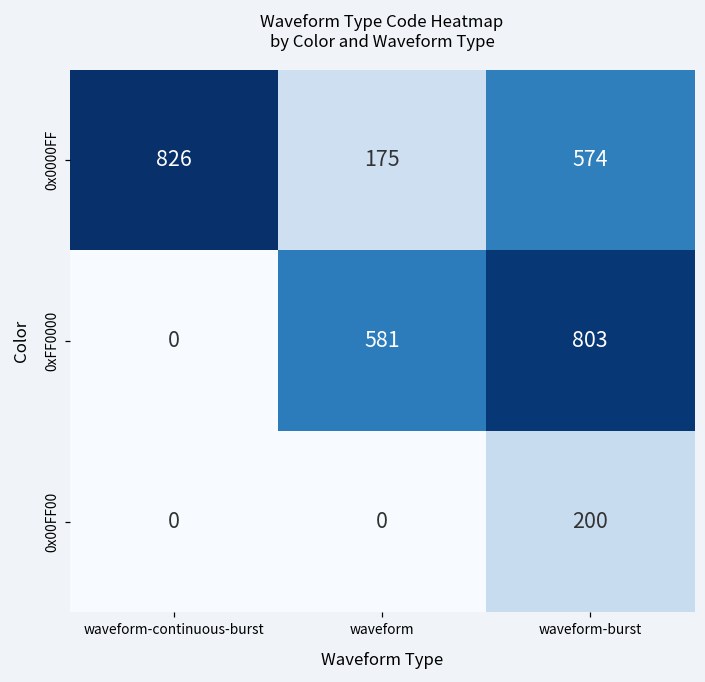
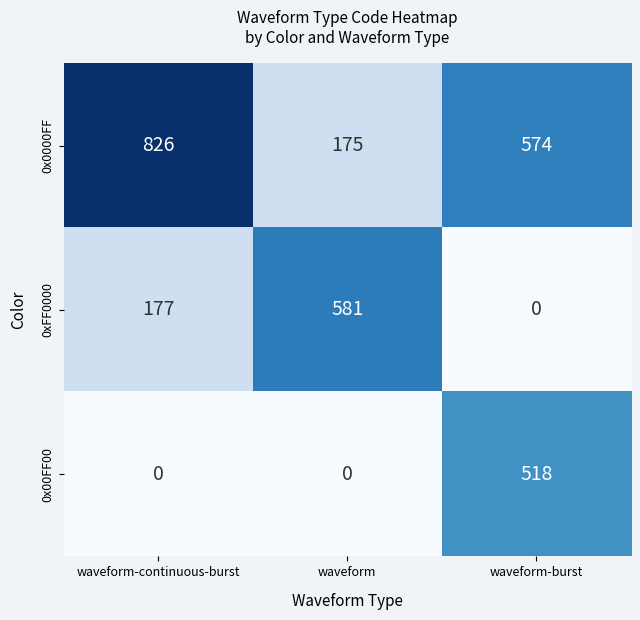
  {
    "0x0000FF": {
      "waveform-continuous-burst": 826,
      "waveform": 175,
      "waveform-burst": 574
    },
    "0xFF0000": {
-     "waveform-continuous-burst": 0,
+     "waveform-continuous-burst": 177,
      "waveform": 581,
-     "waveform-burst": 803
+     "waveform-burst": 0
    },
    "0x00FF00": {
      "waveform-continuous-burst": 0,
      "waveform": 0,
-     "waveform-burst": 200
+     "waveform-burst": 518
    }
  }
